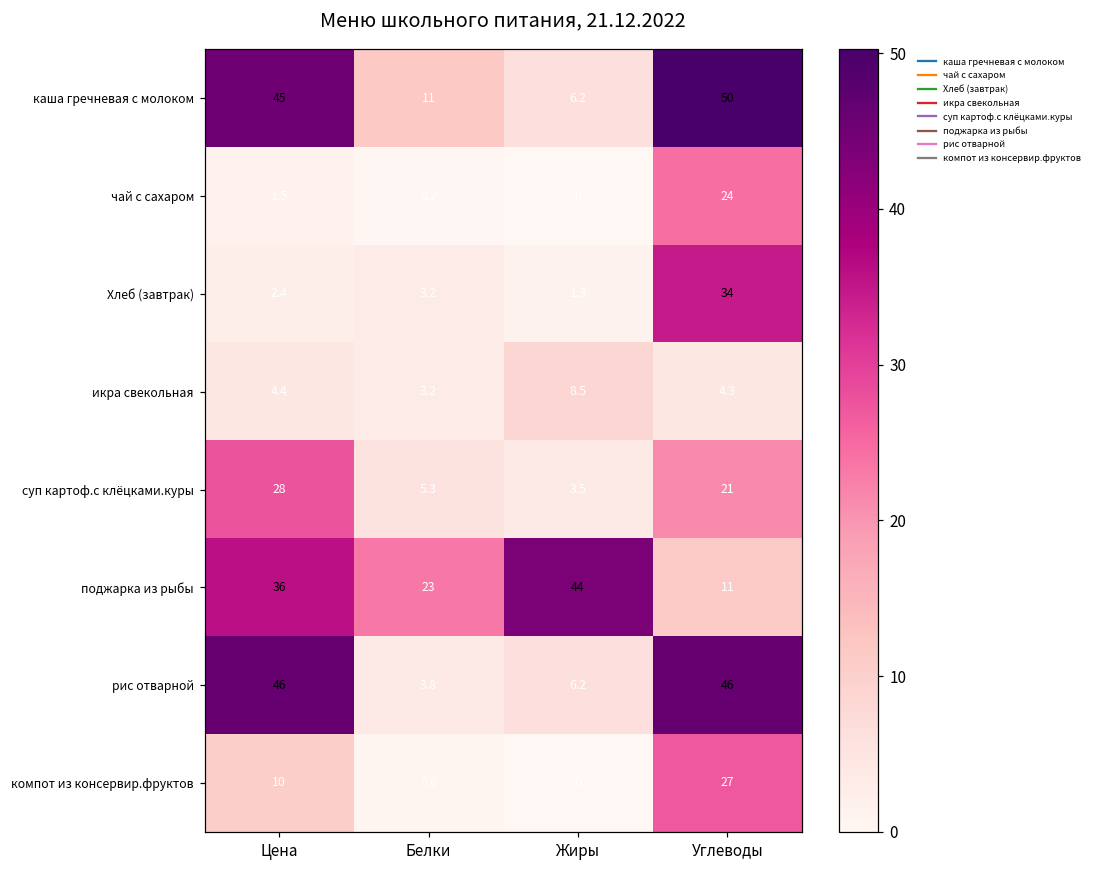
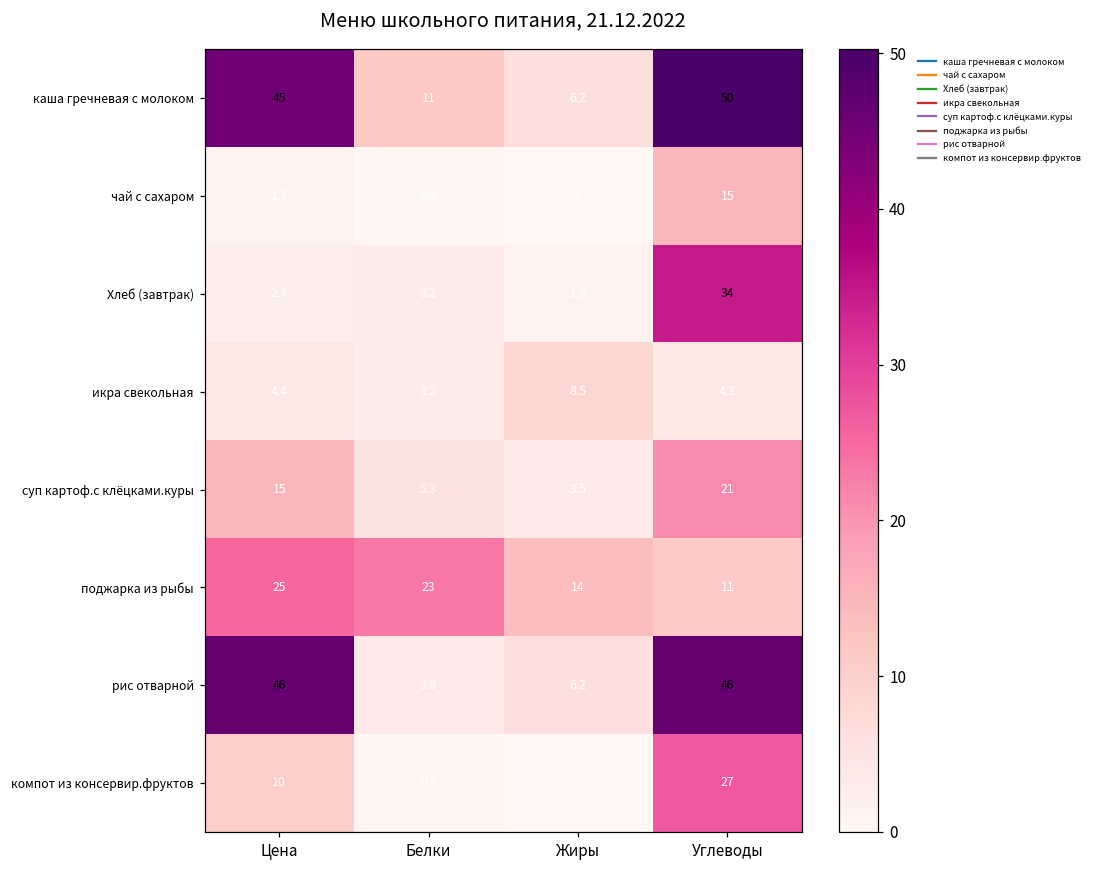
  {
    "каша гречневая с молоком": {
      "Цена": 45,
      "Белки": 11,
      "Углеводы": 50
    },
    "чай с сахаром": {
-     "Углеводы": 24
+     "Углеводы": 15
    },
    "Хлеб (завтрак)": {
      "Углеводы": 34
    },
    "суп картоф.с клёцками.куры": {
-     "Цена": 28,
+     "Цена": 15,
      "Углеводы": 21
    },
    "поджарка из рыбы": {
-     "Цена": 36,
+     "Цена": 25,
      "Белки": 23,
-     "Жиры": 44,
+     "Жиры": 14,
      "Углеводы": 11
    },
    "рис отварной": {
      "Цена": 46,
      "Углеводы": 46
    },
    "компот из консервир.фруктов": {
      "Цена": 10,
      "Углеводы": 27
    }
  }
